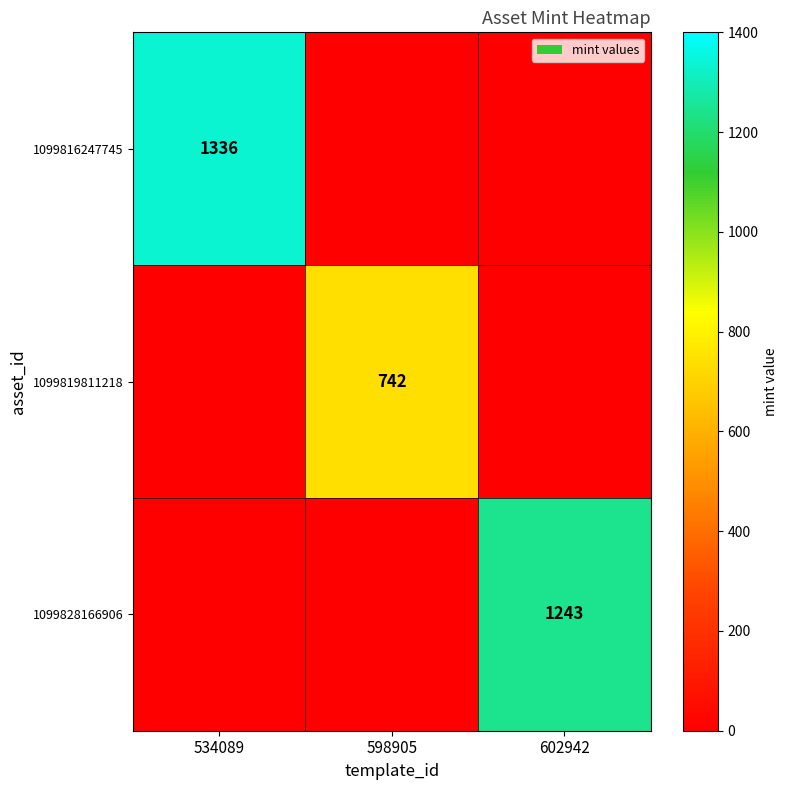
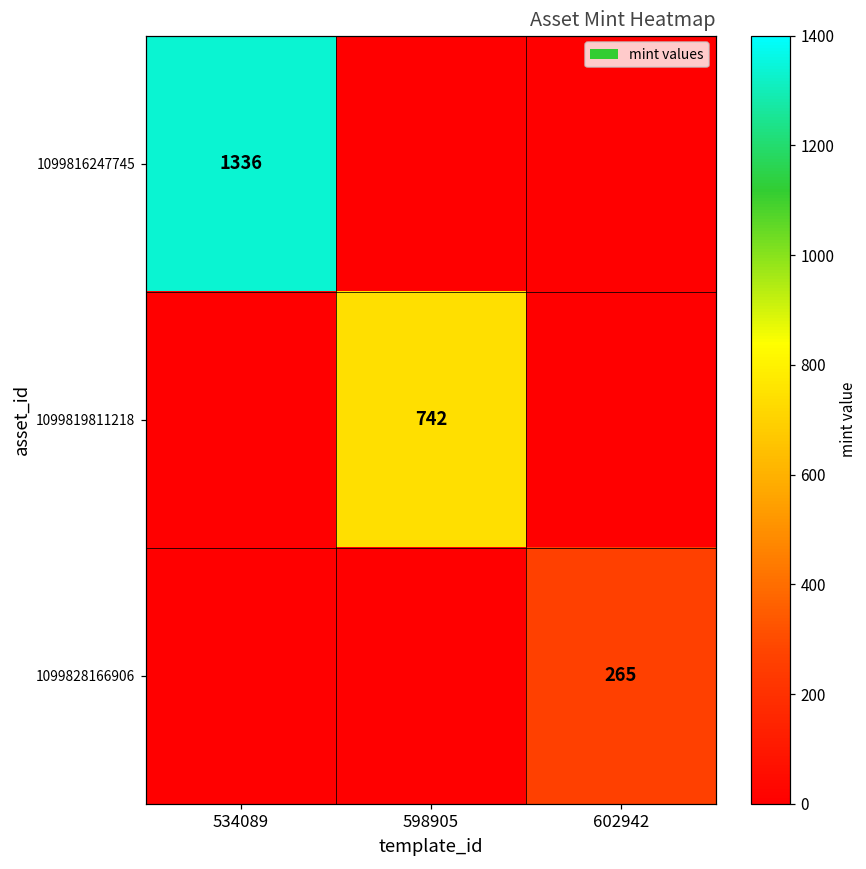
  {
    "1099816247745": {
      "534089": 1336
    },
    "1099819811218": {
      "598905": 742
    },
    "1099828166906": {
-     "602942": 1243
+     "602942": 265
    }
  }
